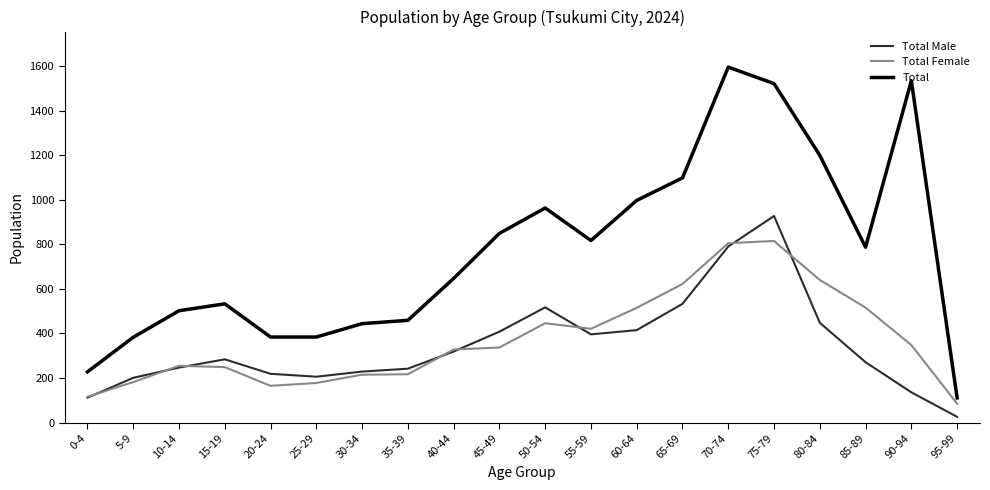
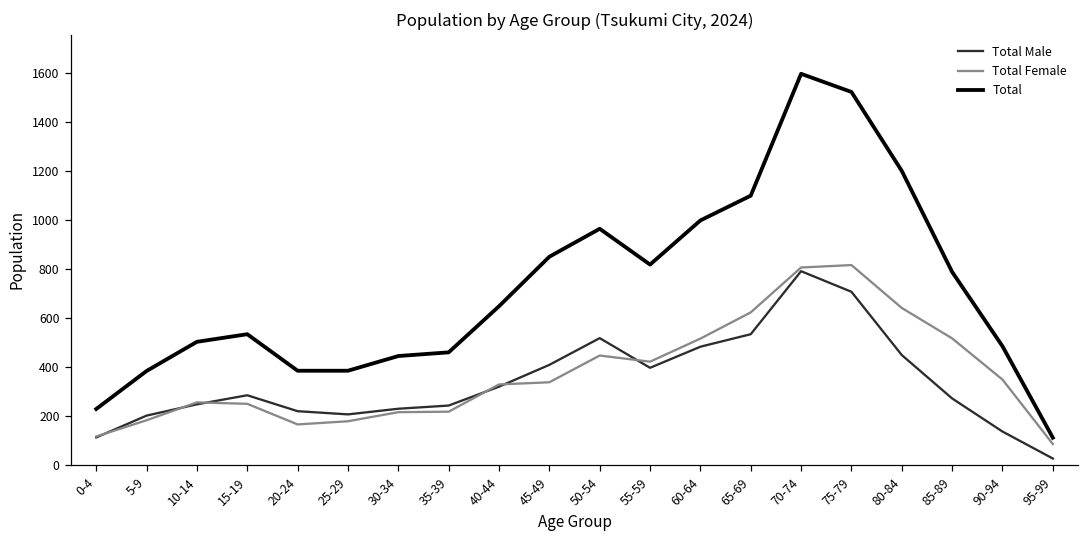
  {
    "Total Male": {
      "5-9": 200,
      "15-19": 280,
      "20-24": 220,
      "25-29": 210,
      "30-34": 230,
      "35-39": 240,
      "45-49": 410,
      "50-54": 520,
      "55-59": 400,
-     "60-64": 420,
+     "60-64": 480,
      "65-69": 530,
      "70-74": 790,
-     "75-79": 930,
+     "75-79": 710,
      "80-84": 450,
      "85-89": 270,
      "90-94": 140,
      "95-99": 30
    },
    "Total Female": {
      "5-9": 180,
      "15-19": 250,
      "20-24": 170,
      "25-29": 180,
      "30-34": 220,
      "35-39": 220,
      "45-49": 340,
      "50-54": 450,
      "55-59": 420,
      "60-64": 520,
      "65-69": 620,
      "70-74": 810,
      "75-79": 820,
      "80-84": 640,
      "85-89": 520,
      "90-94": 350,
      "95-99": 90
    },
    "Total": {
      "0-4": 230,
      "5-9": 380,
      "10-14": 500,
      "15-19": 530,
      "20-24": 380,
      "25-29": 380,
      "30-34": 440,
      "35-39": 460,
      "40-44": 650,
      "45-49": 850,
      "50-54": 960,
      "55-59": 820,
      "60-64": 1000,
      "65-69": 1100,
      "70-74": 1600,
      "75-79": 1520,
      "80-84": 1200,
      "85-89": 790,
-     "90-94": 1530,
+     "90-94": 480,
      "95-99": 110
    }
  }
